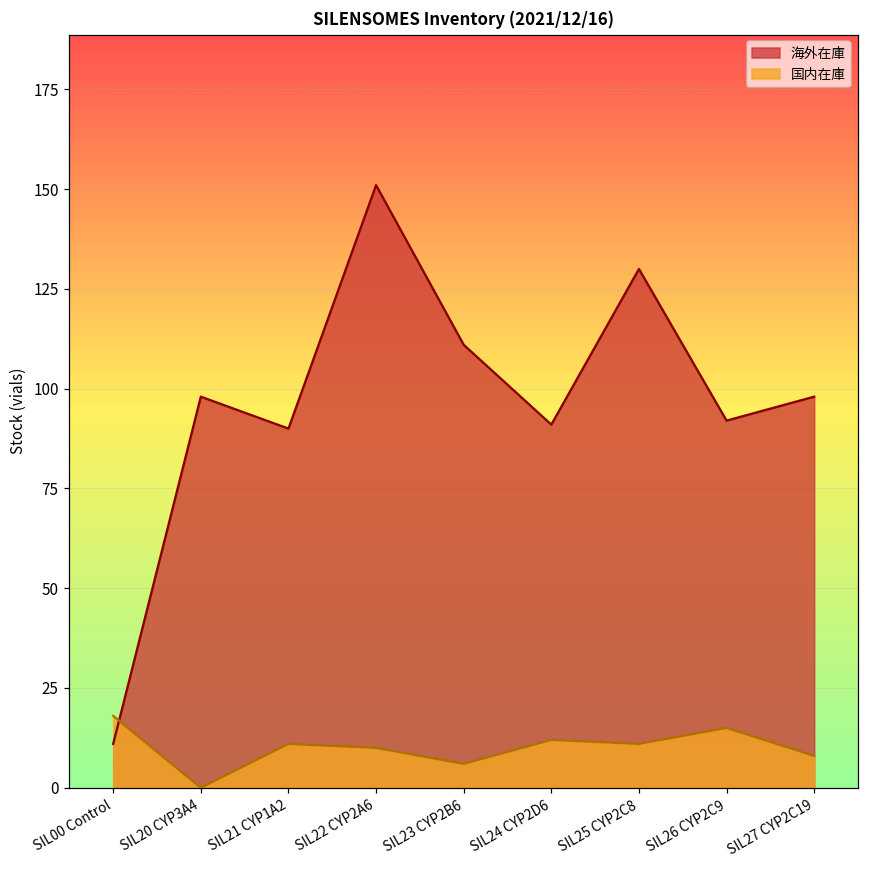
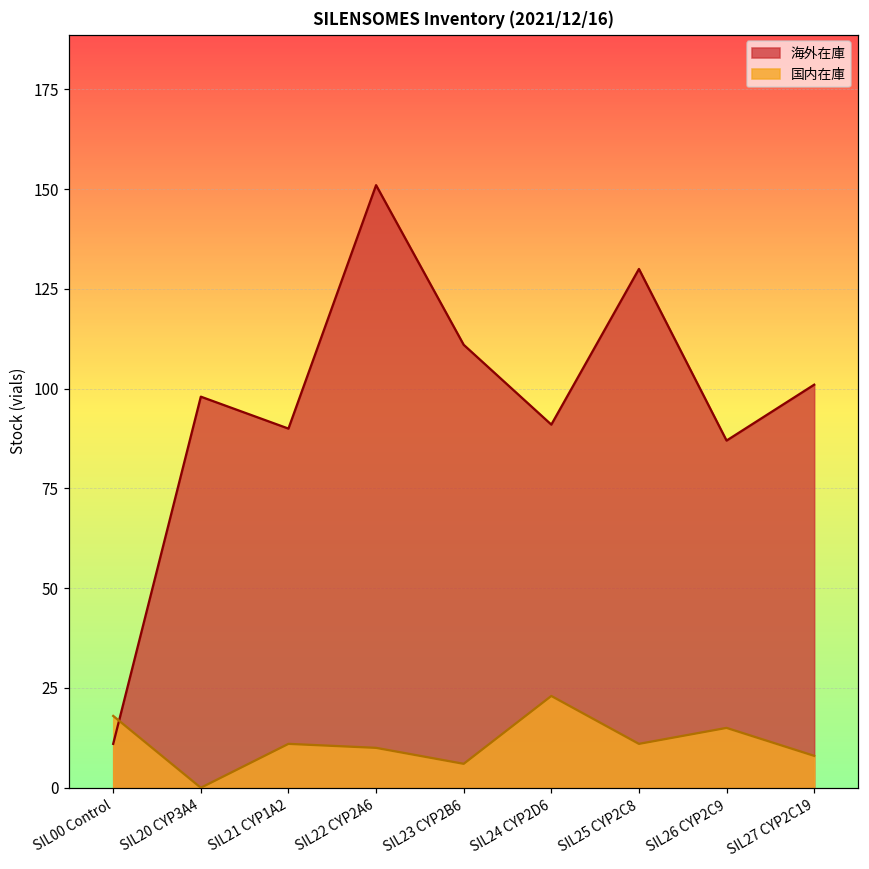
  {
    "海外在庫": {
      "SIL00 Control": 11,
      "SIL20 CYP3A4": 98,
      "SIL21 CYP1A2": 90,
      "SIL22 CYP2A6": 151,
      "SIL23 CYP2B6": 111,
      "SIL24 CYP2D6": 91,
      "SIL25 CYP2C8": 130,
-     "SIL26 CYP2C9": 92,
-     "SIL27 CYP2C19": 98
+     "SIL26 CYP2C9": 87,
+     "SIL27 CYP2C19": 101
    },
    "国内在庫": {
      "SIL00 Control": 18,
      "SIL20 CYP3A4": 0,
      "SIL21 CYP1A2": 11,
      "SIL22 CYP2A6": 10,
      "SIL23 CYP2B6": 6,
-     "SIL24 CYP2D6": 12,
+     "SIL24 CYP2D6": 23,
      "SIL25 CYP2C8": 11,
      "SIL26 CYP2C9": 15,
      "SIL27 CYP2C19": 8
    }
  }
